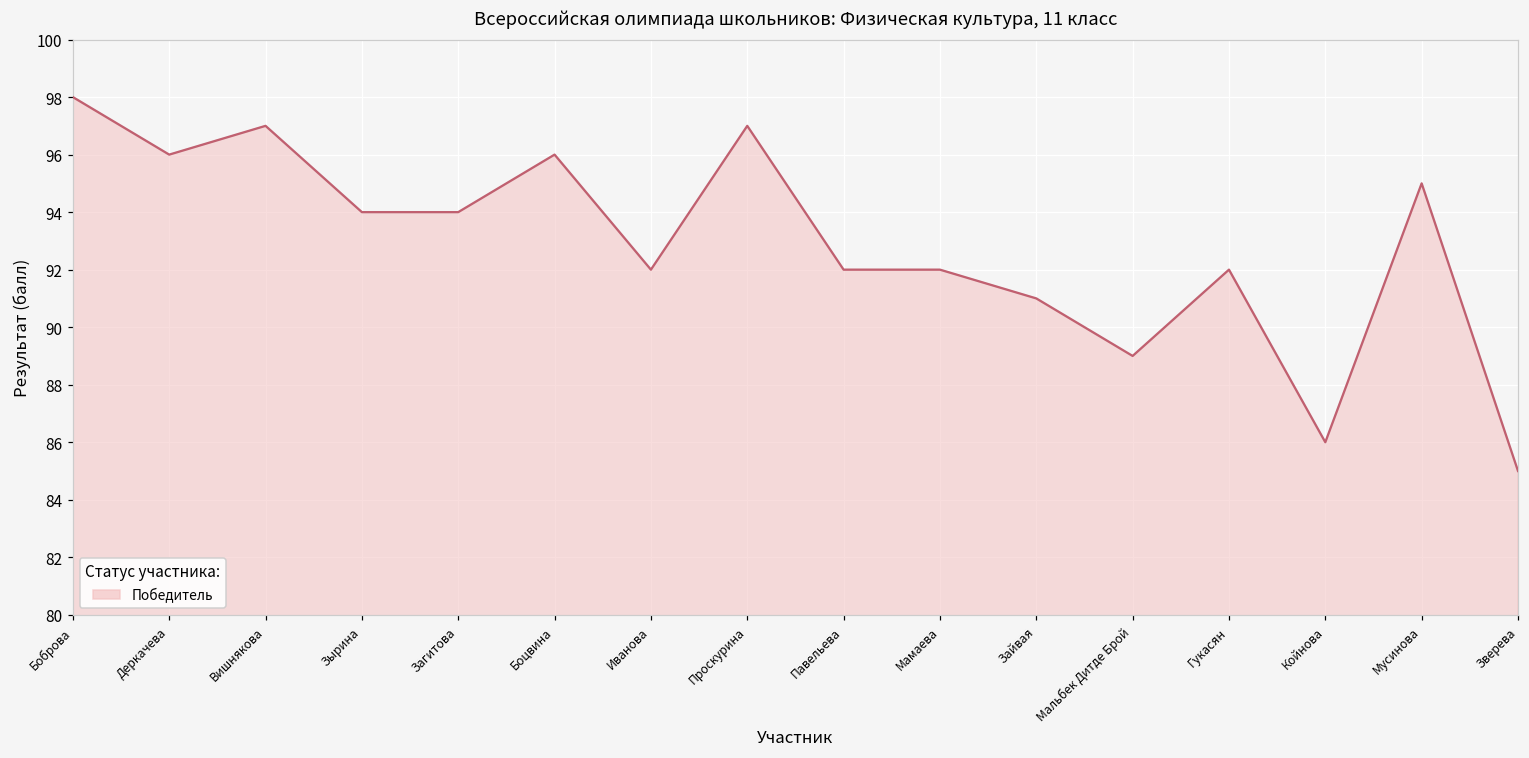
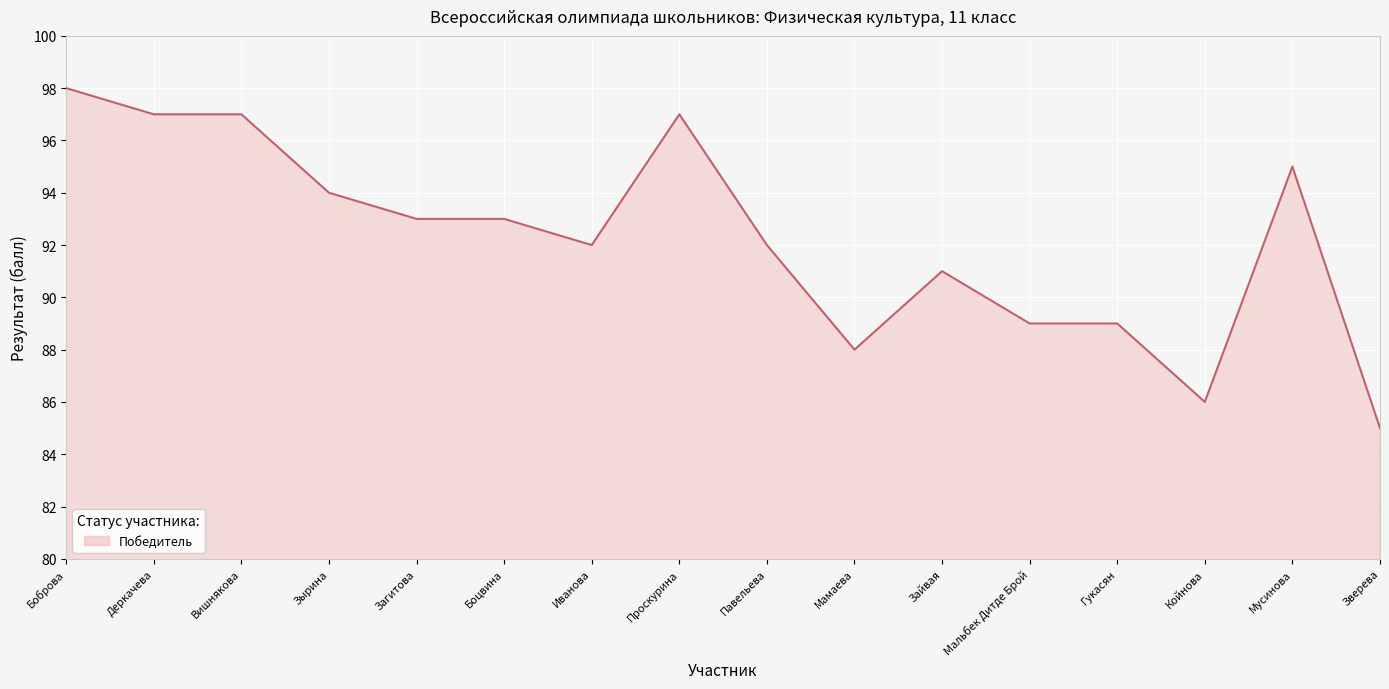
  {
    "Боброва": 98,
-   "Деркачева": 96,
+   "Деркачева": 97,
    "Вишнякова": 97,
    "Зырина": 94,
-   "Загитова": 94,
-   "Боцвина": 96,
+   "Загитова": 93,
+   "Боцвина": 93,
    "Иванова": 92,
    "Проскурина": 97,
    "Павельева": 92,
-   "Мамаева": 92,
+   "Мамаева": 88,
    "Зайвая": 91,
    "Мальбек Дитде Брой": 89,
-   "Гукасян": 92,
+   "Гукасян": 89,
    "Койнова": 86,
    "Мусинова": 95,
    "Зверева": 85
  }
